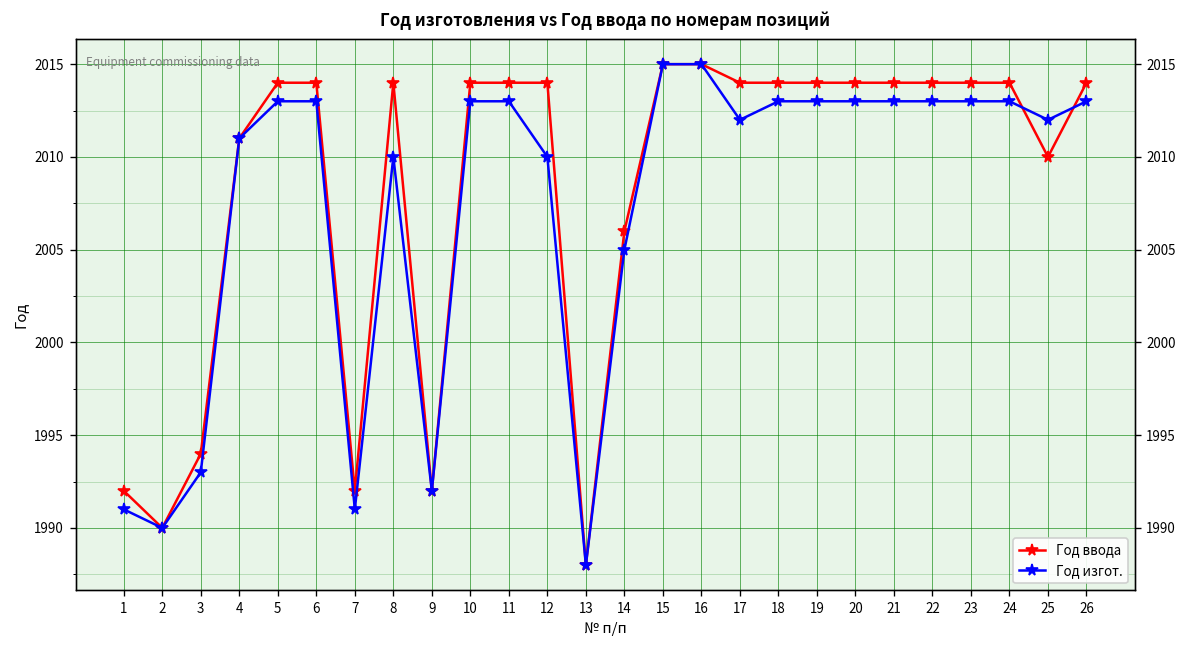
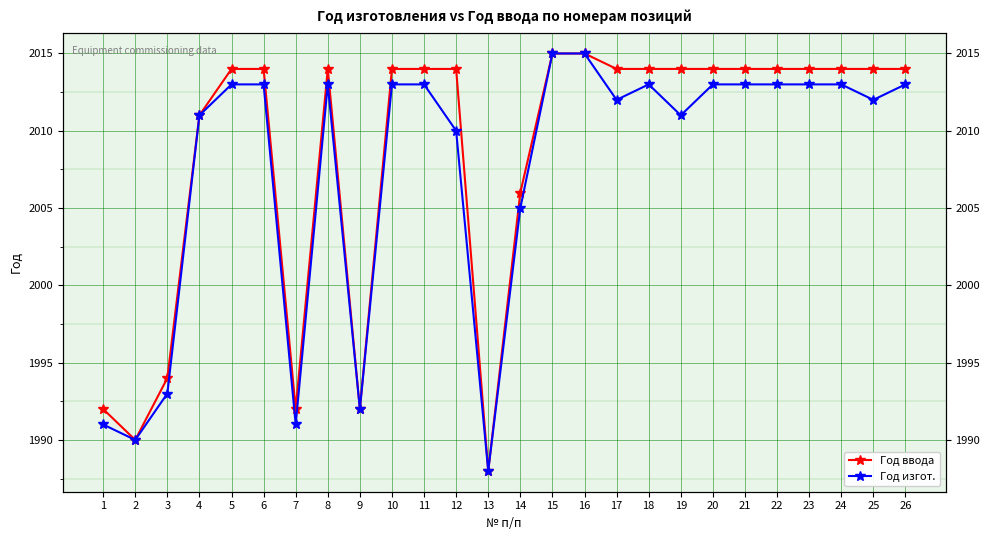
  {
    "Год ввода": {
      "1": 1992,
      "3": 1994,
      "5": 2014,
      "6": 2014,
      "7": 1992,
      "8": 2014,
      "10": 2014,
      "11": 2014,
      "12": 2014,
      "14": 2006,
      "17": 2014,
      "18": 2014,
      "19": 2014,
      "20": 2014,
      "21": 2014,
      "22": 2014,
      "23": 2014,
      "24": 2014,
-     "25": 2010,
+     "25": 2014,
      "26": 2014
    },
    "Год изгот.": {
      "1": 1991,
      "3": 1993,
      "5": 2013,
      "6": 2013,
      "7": 1991,
-     "8": 2010,
+     "8": 2013,
      "10": 2013,
      "11": 2013,
      "12": 2010,
      "14": 2005,
      "17": 2012,
      "18": 2013,
-     "19": 2013,
+     "19": 2011,
      "20": 2013,
      "21": 2013,
      "22": 2013,
      "23": 2013,
      "24": 2013,
      "25": 2012,
      "26": 2013
    }
  }
